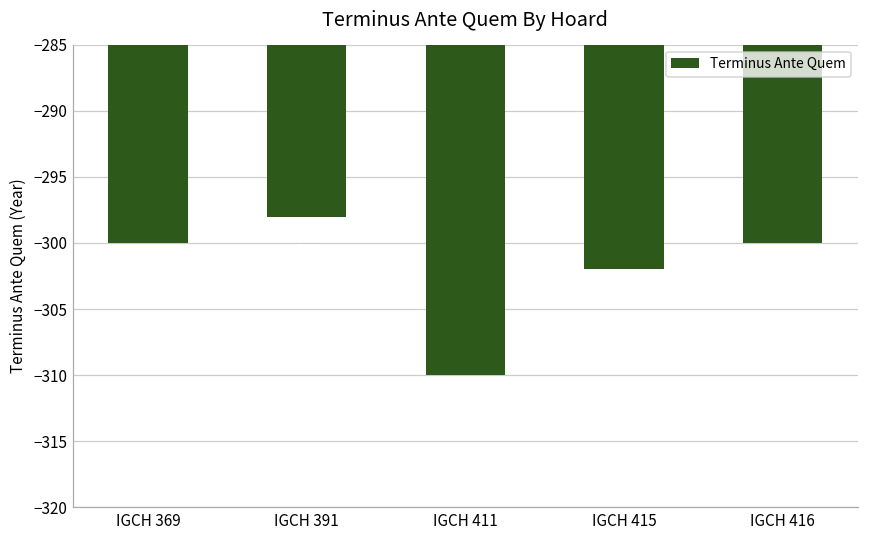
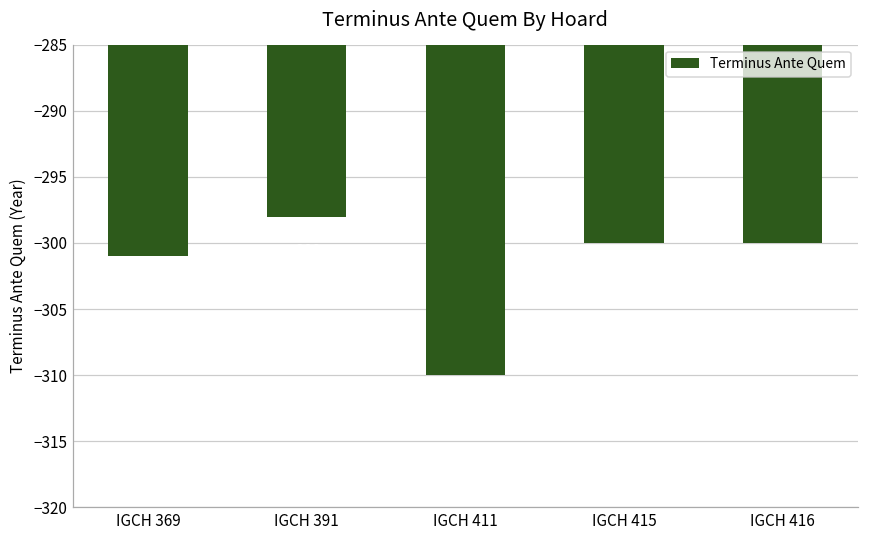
  {
-   "IGCH 369": -300,
+   "IGCH 369": -301,
    "IGCH 391": -298,
    "IGCH 411": -310,
-   "IGCH 415": -302,
+   "IGCH 415": -300,
    "IGCH 416": -300
  }
